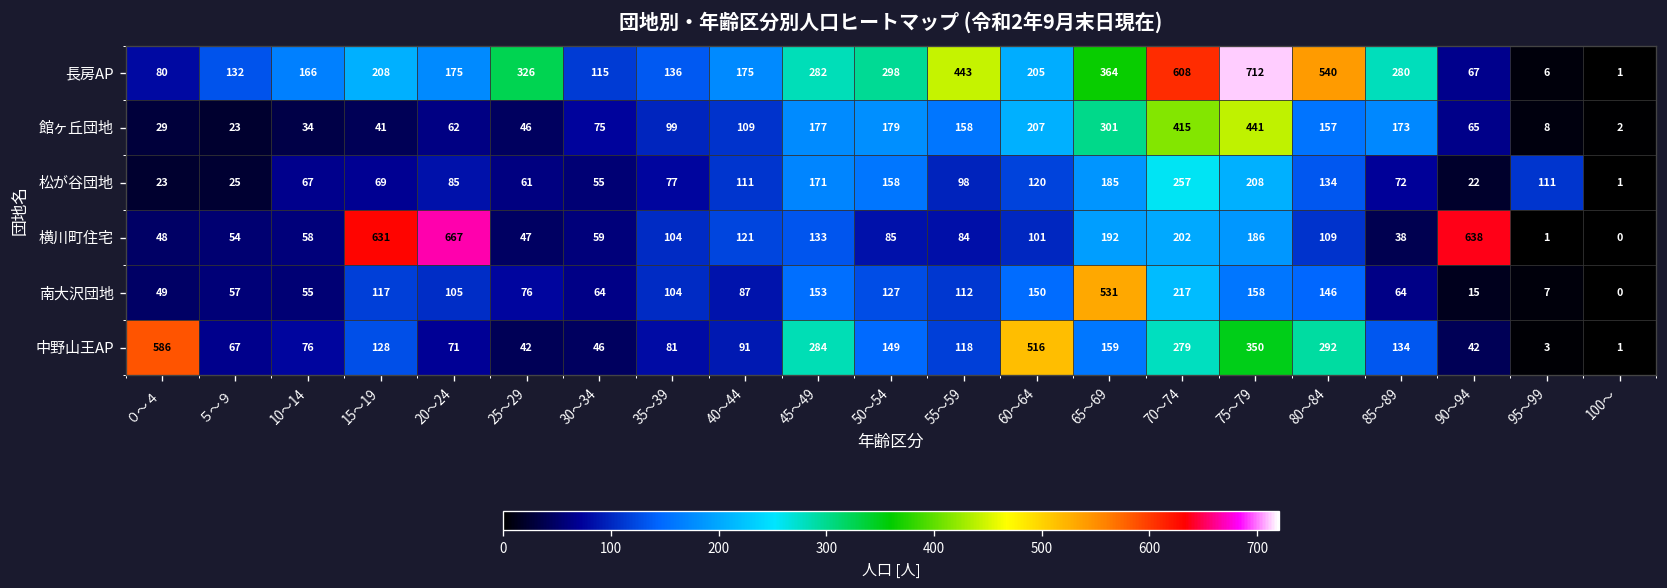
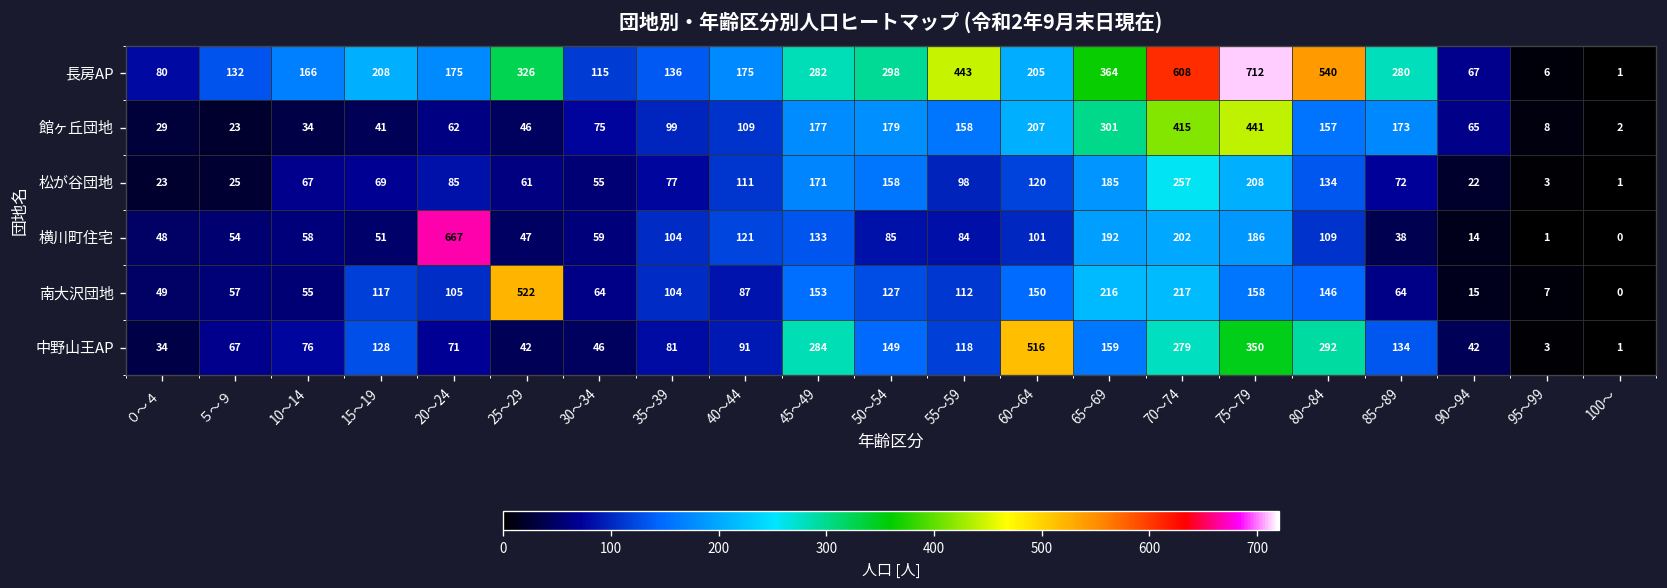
  {
    "長房AP": {
      "０～４": 80,
      "５～９": 132,
      "10～14": 166,
      "15～19": 208,
      "20～24": 175,
      "25～29": 326,
      "30～34": 115,
      "35～39": 136,
      "40～44": 175,
      "45～49": 282,
      "50～54": 298,
      "55～59": 443,
      "60～64": 205,
      "65～69": 364,
      "70～74": 608,
      "75～79": 712,
      "80～84": 540,
      "85～89": 280,
      "90～94": 67,
      "95～99": 6,
      "100～": 1
    },
    "館ヶ丘団地": {
      "０～４": 29,
      "５～９": 23,
      "10～14": 34,
      "15～19": 41,
      "20～24": 62,
      "25～29": 46,
      "30～34": 75,
      "35～39": 99,
      "40～44": 109,
      "45～49": 177,
      "50～54": 179,
      "55～59": 158,
      "60～64": 207,
      "65～69": 301,
      "70～74": 415,
      "75～79": 441,
      "80～84": 157,
      "85～89": 173,
      "90～94": 65,
      "95～99": 8,
      "100～": 2
    },
    "松が谷団地": {
      "０～４": 23,
      "５～９": 25,
      "10～14": 67,
      "15～19": 69,
      "20～24": 85,
      "25～29": 61,
      "30～34": 55,
      "35～39": 77,
      "40～44": 111,
      "45～49": 171,
      "50～54": 158,
      "55～59": 98,
      "60～64": 120,
      "65～69": 185,
      "70～74": 257,
      "75～79": 208,
      "80～84": 134,
      "85～89": 72,
      "90～94": 22,
-     "95～99": 111,
+     "95～99": 3,
      "100～": 1
    },
    "横川町住宅": {
      "０～４": 48,
      "５～９": 54,
      "10～14": 58,
-     "15～19": 631,
+     "15～19": 51,
      "20～24": 667,
      "25～29": 47,
      "30～34": 59,
      "35～39": 104,
      "40～44": 121,
      "45～49": 133,
      "50～54": 85,
      "55～59": 84,
      "60～64": 101,
      "65～69": 192,
      "70～74": 202,
      "75～79": 186,
      "80～84": 109,
      "85～89": 38,
-     "90～94": 638,
+     "90～94": 14,
      "95～99": 1,
      "100～": 0
    },
    "南大沢団地": {
      "０～４": 49,
      "５～９": 57,
      "10～14": 55,
      "15～19": 117,
      "20～24": 105,
-     "25～29": 76,
+     "25～29": 522,
      "30～34": 64,
      "35～39": 104,
      "40～44": 87,
      "45～49": 153,
      "50～54": 127,
      "55～59": 112,
      "60～64": 150,
-     "65～69": 531,
+     "65～69": 216,
      "70～74": 217,
      "75～79": 158,
      "80～84": 146,
      "85～89": 64,
      "90～94": 15,
      "95～99": 7,
      "100～": 0
    },
    "中野山王AP": {
-     "０～４": 586,
+     "０～４": 34,
      "５～９": 67,
      "10～14": 76,
      "15～19": 128,
      "20～24": 71,
      "25～29": 42,
      "30～34": 46,
      "35～39": 81,
      "40～44": 91,
      "45～49": 284,
      "50～54": 149,
      "55～59": 118,
      "60～64": 516,
      "65～69": 159,
      "70～74": 279,
      "75～79": 350,
      "80～84": 292,
      "85～89": 134,
      "90～94": 42,
      "95～99": 3,
      "100～": 1
    }
  }
